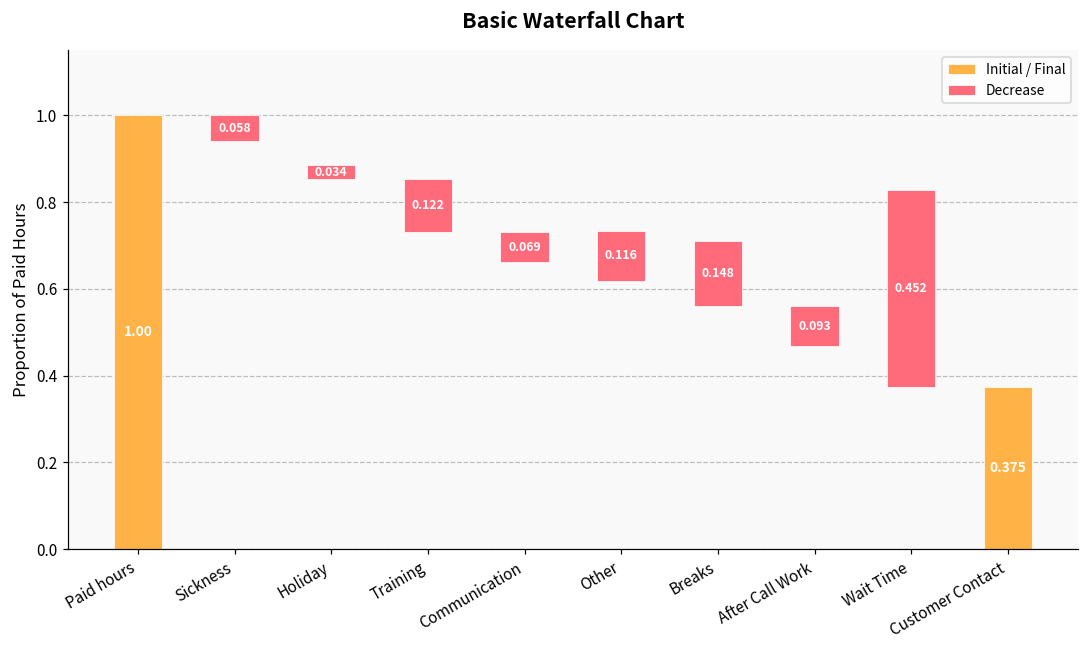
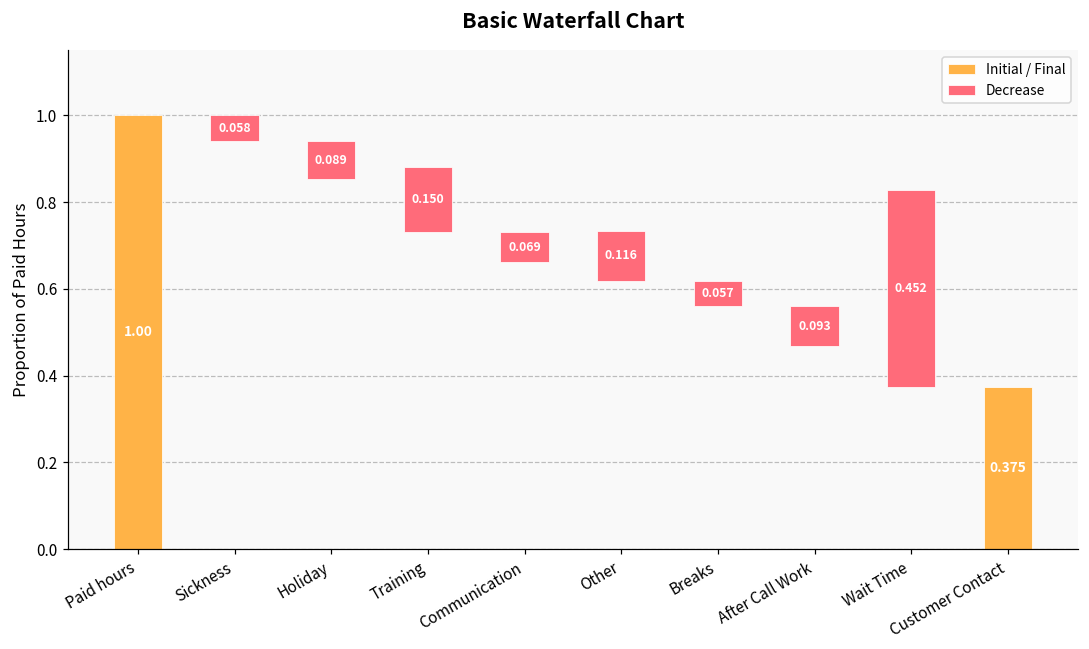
  {
    "Decrease": {
      "Sickness": 0.058,
-     "Holiday": 0.034,
-     "Training": 0.122,
+     "Holiday": 0.089,
+     "Training": 0.150,
      "Communication": 0.069,
      "Other": 0.116,
-     "Breaks": 0.148,
+     "Breaks": 0.057,
      "After Call Work": 0.093,
      "Wait Time": 0.452
    }
  }
